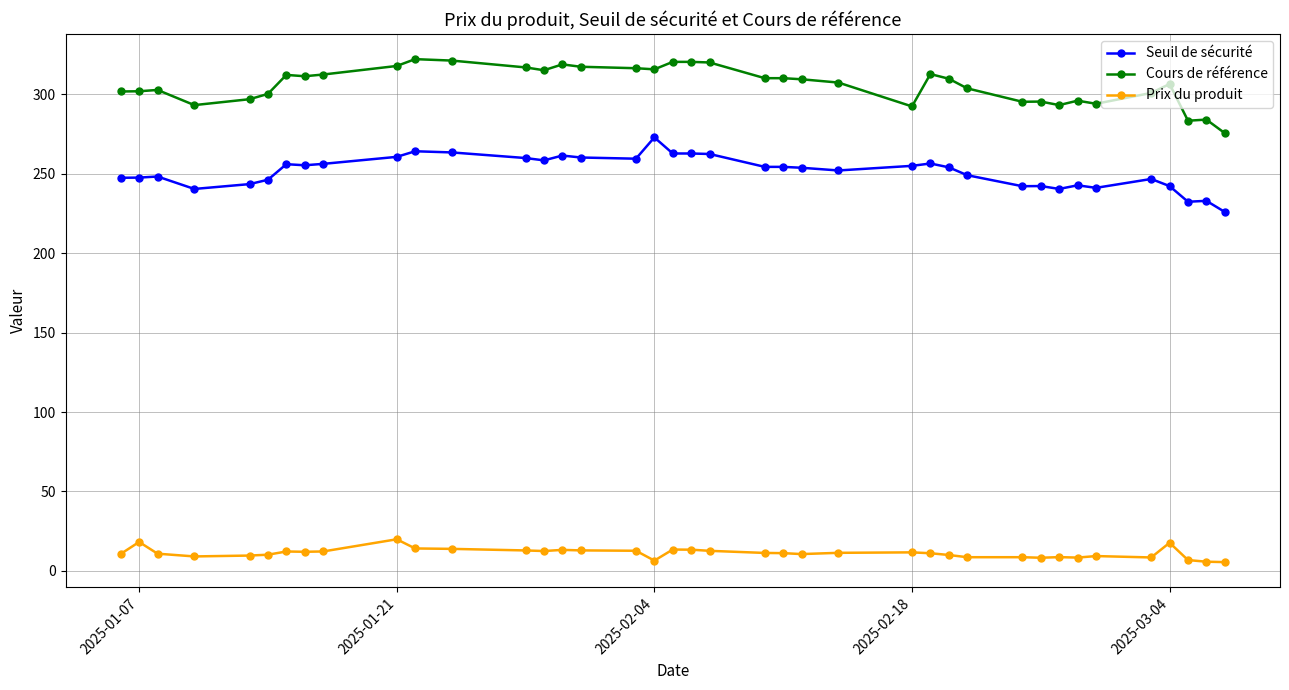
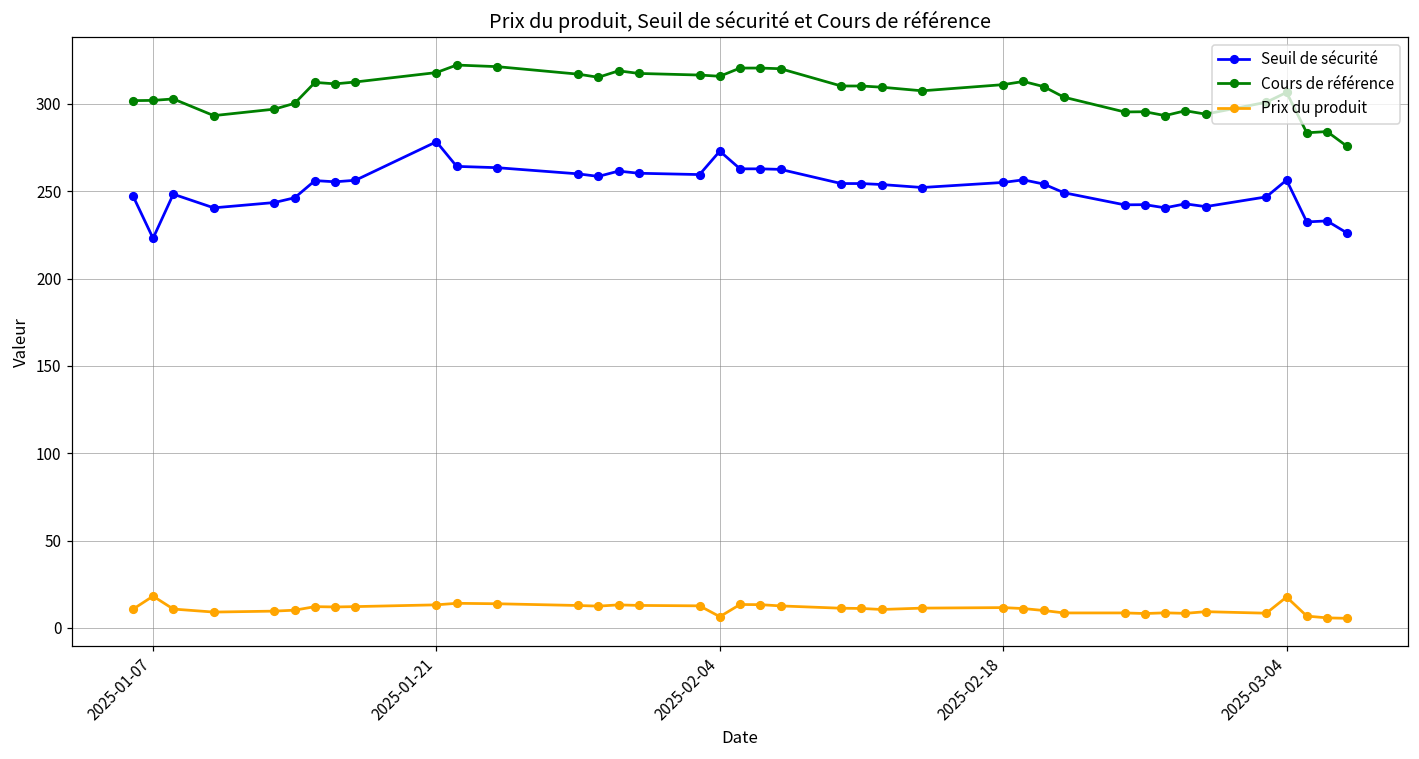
  {
    "Seuil de sécurité": {
-     "2025-01-07": 248,
-     "2025-01-21": 261,
+     "2025-01-07": 223,
+     "2025-01-21": 278,
      "2025-02-04": 273,
      "2025-02-18": 255,
-     "2025-03-04": 242
+     "2025-03-04": 256
    },
    "Cours de référence": {
      "2025-01-07": 302,
      "2025-01-21": 318,
      "2025-02-04": 316,
-     "2025-02-18": 292
+     "2025-02-18": 311
    },
    "Prix du produit": {
      "2025-01-07": 18,
-     "2025-01-21": 20,
+     "2025-01-21": 13,
      "2025-02-04": 6,
      "2025-02-18": 12,
      "2025-03-04": 18
    }
  }
